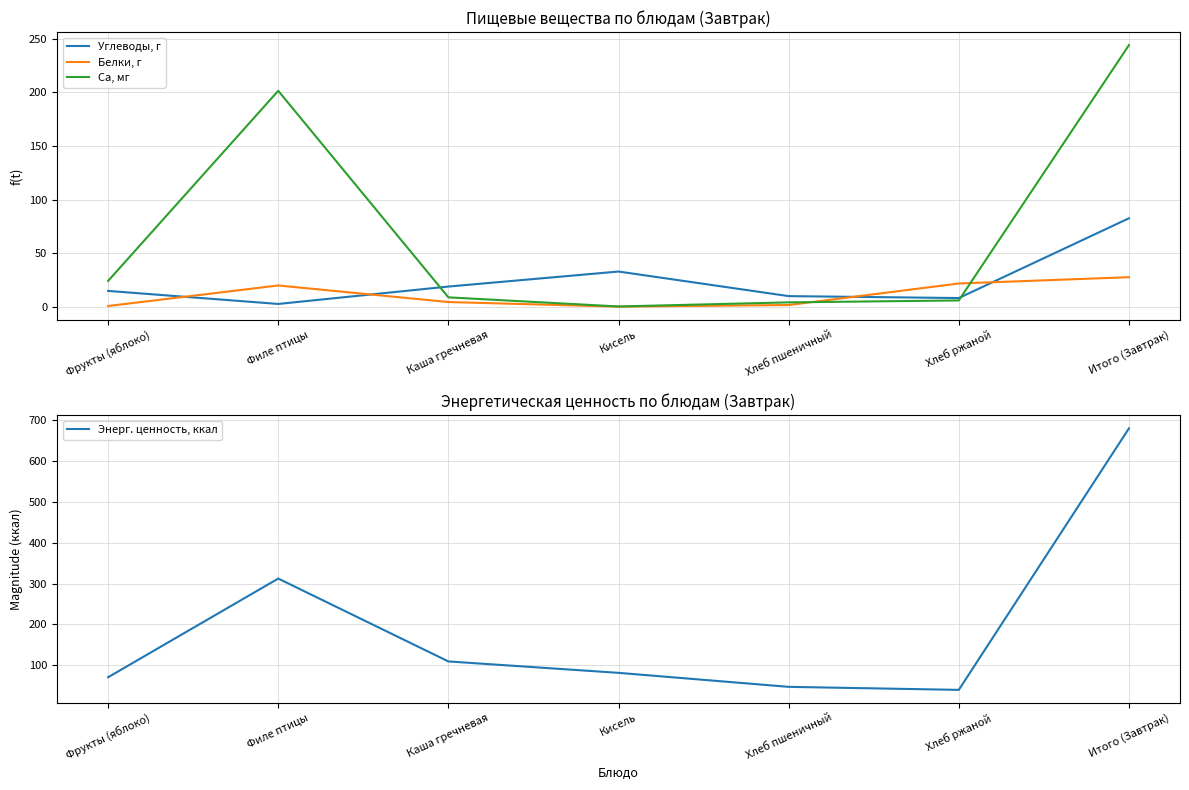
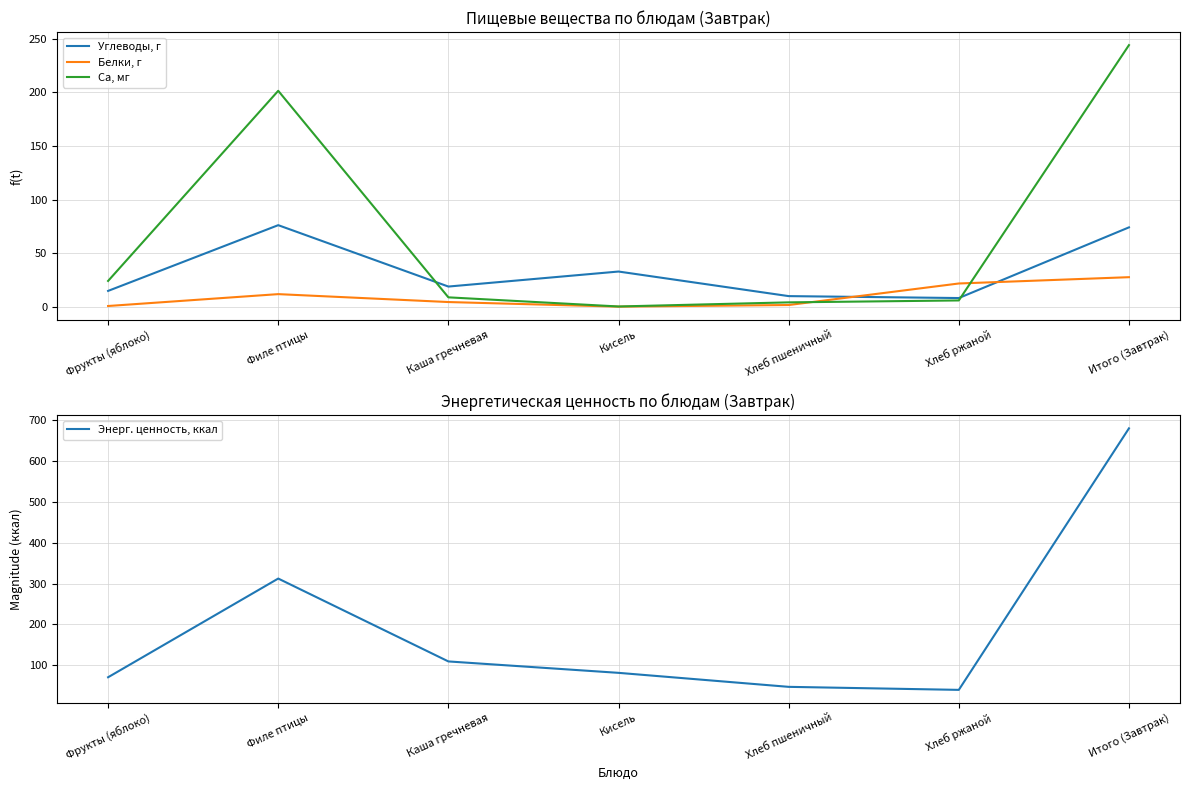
  {
    "Пищевые вещества по блюдам (Завтрак)": {
      "Углеводы, г": {
        "Фрукты (яблоко)": 15,
-       "Филе птицы": 3,
+       "Филе птицы": 76,
        "Каша гречневая": 19,
        "Кисель": 33,
        "Хлеб пшеничный": 10,
-       "Итого (Завтрак)": 83
+       "Итого (Завтрак)": 74
      },
      "Белки, г": {
        "Фрукты (яблоко)": 1,
-       "Филе птицы": 20,
+       "Филе птицы": 12,
        "Каша гречневая": 4,
        "Хлеб пшеничный": 2,
        "Хлеб ржаной": 22,
        "Итого (Завтрак)": 28
      },
      "Ca, мг": {
        "Фрукты (яблоко)": 24,
        "Филе птицы": 202,
        "Каша гречневая": 9,
        "Хлеб пшеничный": 4,
        "Итого (Завтрак)": 244
      }
    },
    "Энергетическая ценность по блюдам (Завтрак)": {
      "Фрукты (яблоко)": 70,
      "Филе птицы": 310,
      "Каша гречневая": 110,
      "Кисель": 80,
      "Хлеб пшеничный": 50,
      "Хлеб ржаной": 40,
      "Итого (Завтрак)": 680
    }
  }
